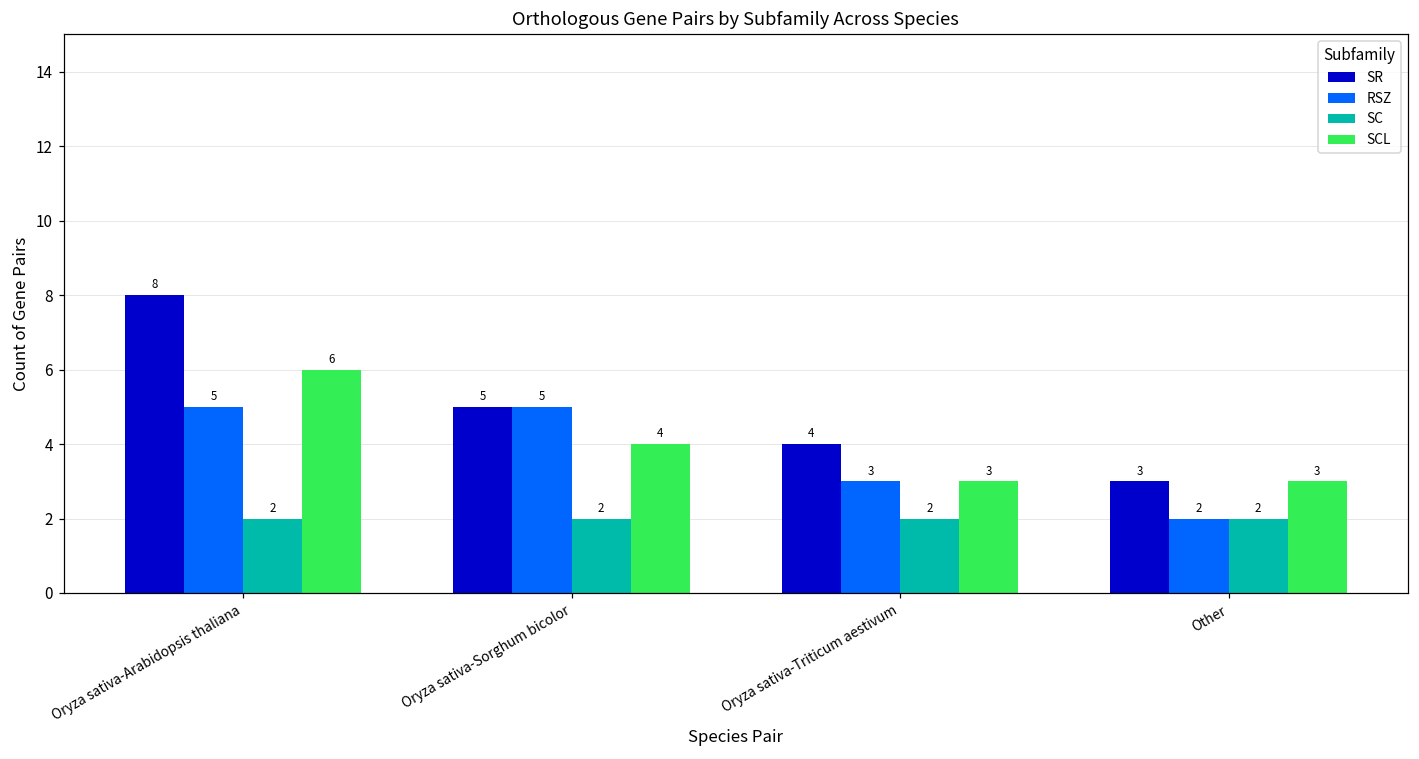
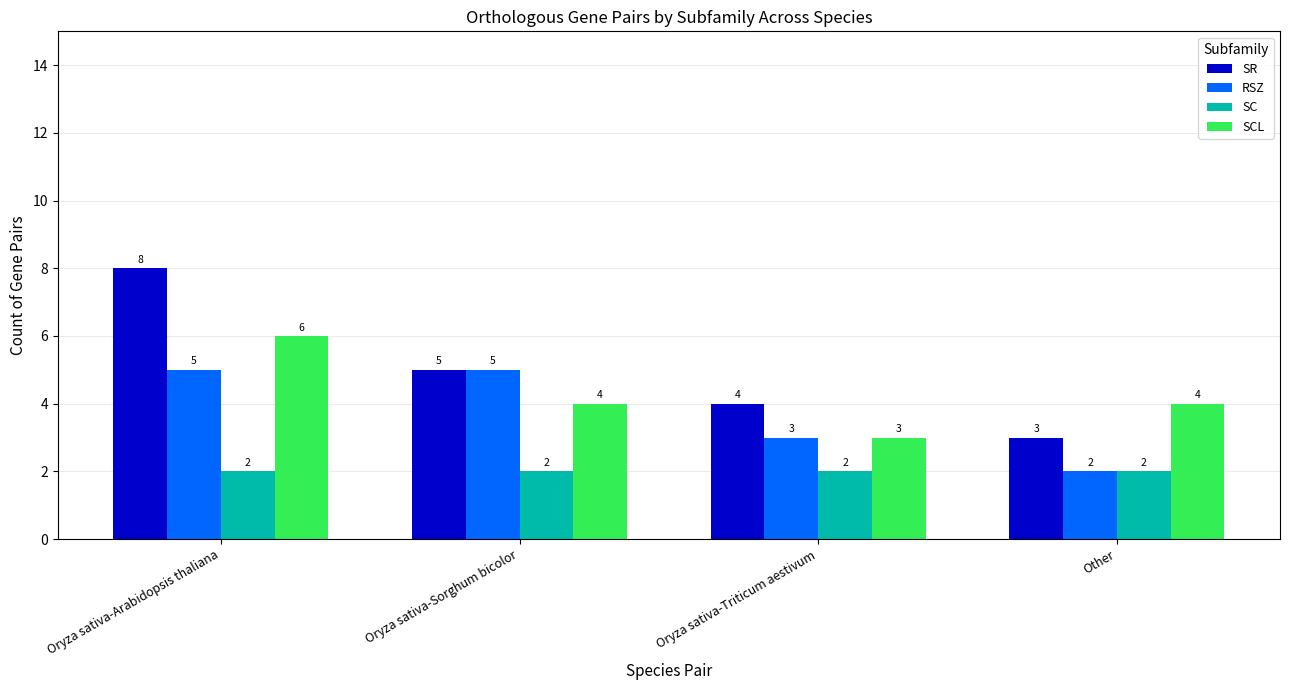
  {
    "SR": {
      "Oryza sativa-Arabidopsis thaliana": 8,
      "Oryza sativa-Sorghum bicolor": 5,
      "Oryza sativa-Triticum aestivum": 4,
      "Other": 3
    },
    "RSZ": {
      "Oryza sativa-Arabidopsis thaliana": 5,
      "Oryza sativa-Sorghum bicolor": 5,
      "Oryza sativa-Triticum aestivum": 3,
      "Other": 2
    },
    "SC": {
      "Oryza sativa-Arabidopsis thaliana": 2,
      "Oryza sativa-Sorghum bicolor": 2,
      "Oryza sativa-Triticum aestivum": 2,
      "Other": 2
    },
    "SCL": {
      "Oryza sativa-Arabidopsis thaliana": 6,
      "Oryza sativa-Sorghum bicolor": 4,
      "Oryza sativa-Triticum aestivum": 3,
-     "Other": 3
+     "Other": 4
    }
  }
